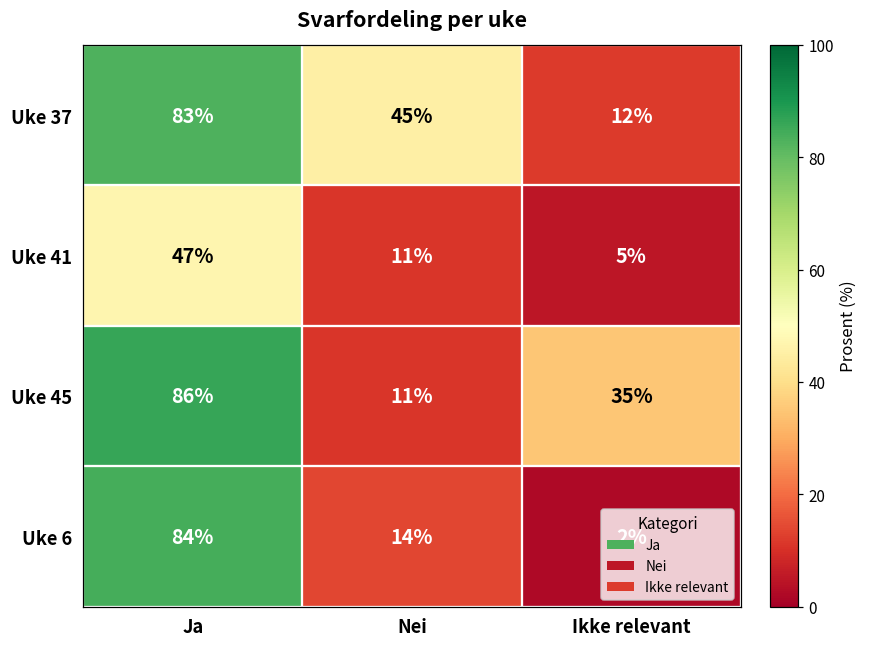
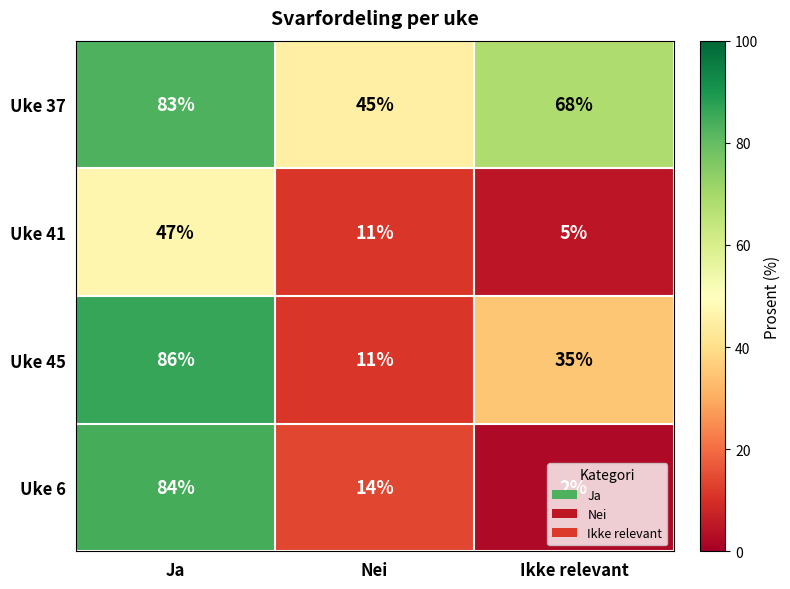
  {
    "Uke 37": {
      "Ja": "83%",
      "Nei": "45%",
-     "Ikke relevant": "12%"
+     "Ikke relevant": "68%"
    },
    "Uke 41": {
      "Ja": "47%",
      "Nei": "11%",
      "Ikke relevant": "5%"
    },
    "Uke 45": {
      "Ja": "86%",
      "Nei": "11%",
      "Ikke relevant": "35%"
    },
    "Uke 6": {
      "Ja": "84%",
      "Nei": "14%"
    }
  }
